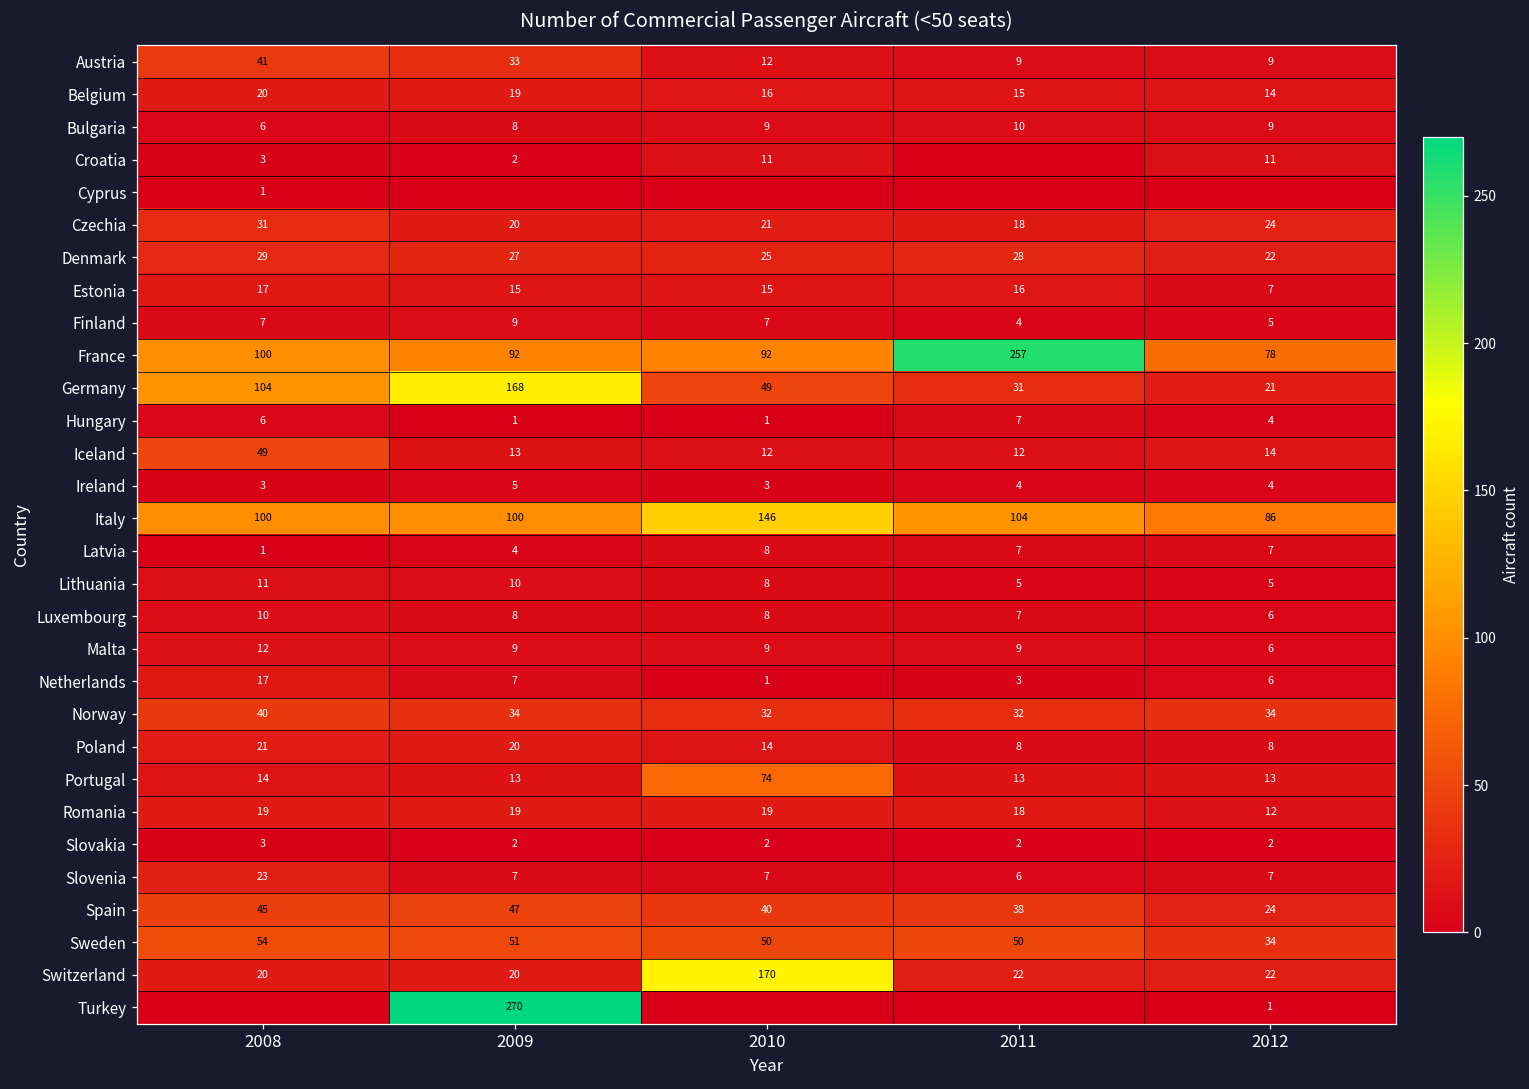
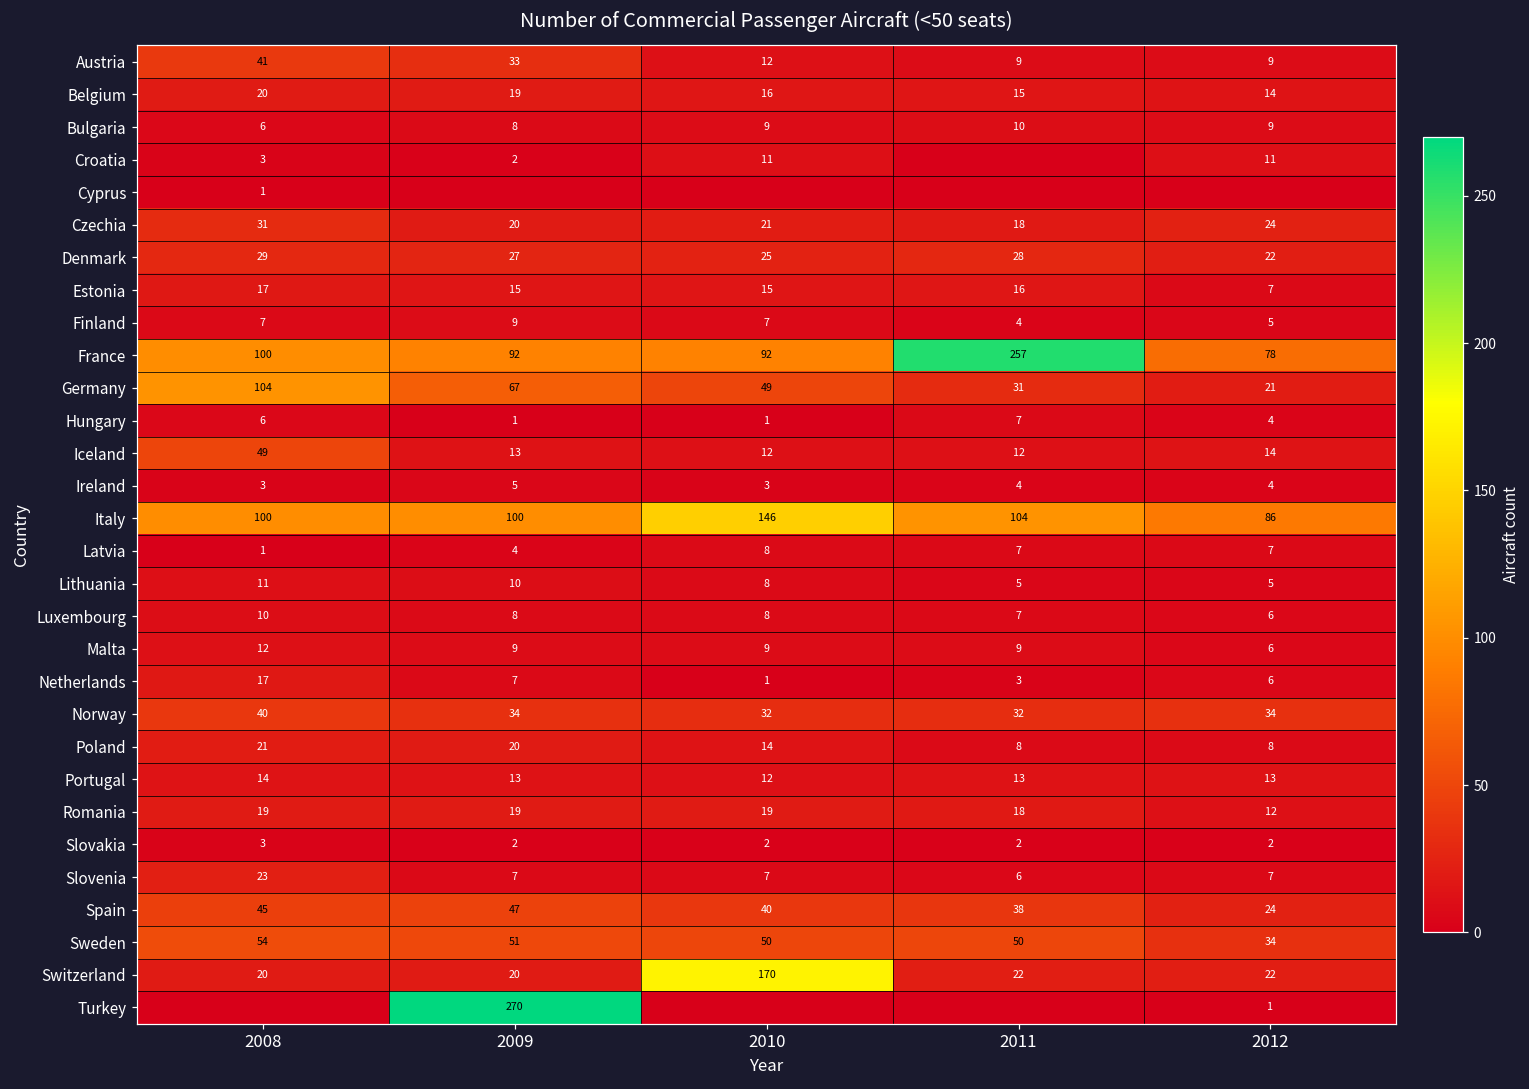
  {
    "Austria": {
      "2008": 41,
      "2009": 33,
      "2010": 12,
      "2011": 9,
      "2012": 9
    },
    "Belgium": {
      "2008": 20,
      "2009": 19,
      "2010": 16,
      "2011": 15,
      "2012": 14
    },
    "Bulgaria": {
      "2008": 6,
      "2009": 8,
      "2010": 9,
      "2011": 10,
      "2012": 9
    },
    "Croatia": {
      "2008": 3,
      "2009": 2,
      "2010": 11,
      "2012": 11
    },
    "Cyprus": {
      "2008": 1
    },
    "Czechia": {
      "2008": 31,
      "2009": 20,
      "2010": 21,
      "2011": 18,
      "2012": 24
    },
    "Denmark": {
      "2008": 29,
      "2009": 27,
      "2010": 25,
      "2011": 28,
      "2012": 22
    },
    "Estonia": {
      "2008": 17,
      "2009": 15,
      "2010": 15,
      "2011": 16,
      "2012": 7
    },
    "Finland": {
      "2008": 7,
      "2009": 9,
      "2010": 7,
      "2011": 4,
      "2012": 5
    },
    "France": {
      "2008": 100,
      "2009": 92,
      "2010": 92,
      "2011": 257,
      "2012": 78
    },
    "Germany": {
      "2008": 104,
-     "2009": 168,
+     "2009": 67,
      "2010": 49,
      "2011": 31,
      "2012": 21
    },
    "Hungary": {
      "2008": 6,
      "2009": 1,
      "2010": 1,
      "2011": 7,
      "2012": 4
    },
    "Iceland": {
      "2008": 49,
      "2009": 13,
      "2010": 12,
      "2011": 12,
      "2012": 14
    },
    "Ireland": {
      "2008": 3,
      "2009": 5,
      "2010": 3,
      "2011": 4,
      "2012": 4
    },
    "Italy": {
      "2008": 100,
      "2009": 100,
      "2010": 146,
      "2011": 104,
      "2012": 86
    },
    "Latvia": {
      "2008": 1,
      "2009": 4,
      "2010": 8,
      "2011": 7,
      "2012": 7
    },
    "Lithuania": {
      "2008": 11,
      "2009": 10,
      "2010": 8,
      "2011": 5,
      "2012": 5
    },
    "Luxembourg": {
      "2008": 10,
      "2009": 8,
      "2010": 8,
      "2011": 7,
      "2012": 6
    },
    "Malta": {
      "2008": 12,
      "2009": 9,
      "2010": 9,
      "2011": 9,
      "2012": 6
    },
    "Netherlands": {
      "2008": 17,
      "2009": 7,
      "2010": 1,
      "2011": 3,
      "2012": 6
    },
    "Norway": {
      "2008": 40,
      "2009": 34,
      "2010": 32,
      "2011": 32,
      "2012": 34
    },
    "Poland": {
      "2008": 21,
      "2009": 20,
      "2010": 14,
      "2011": 8,
      "2012": 8
    },
    "Portugal": {
      "2008": 14,
      "2009": 13,
-     "2010": 74,
+     "2010": 12,
      "2011": 13,
      "2012": 13
    },
    "Romania": {
      "2008": 19,
      "2009": 19,
      "2010": 19,
      "2011": 18,
      "2012": 12
    },
    "Slovakia": {
      "2008": 3,
      "2009": 2,
      "2010": 2,
      "2011": 2,
      "2012": 2
    },
    "Slovenia": {
      "2008": 23,
      "2009": 7,
      "2010": 7,
      "2011": 6,
      "2012": 7
    },
    "Spain": {
      "2008": 45,
      "2009": 47,
      "2010": 40,
      "2011": 38,
      "2012": 24
    },
    "Sweden": {
      "2008": 54,
      "2009": 51,
      "2010": 50,
      "2011": 50,
      "2012": 34
    },
    "Switzerland": {
      "2008": 20,
      "2009": 20,
      "2010": 170,
      "2011": 22,
      "2012": 22
    },
    "Turkey": {
      "2009": 270,
      "2012": 1
    }
  }
